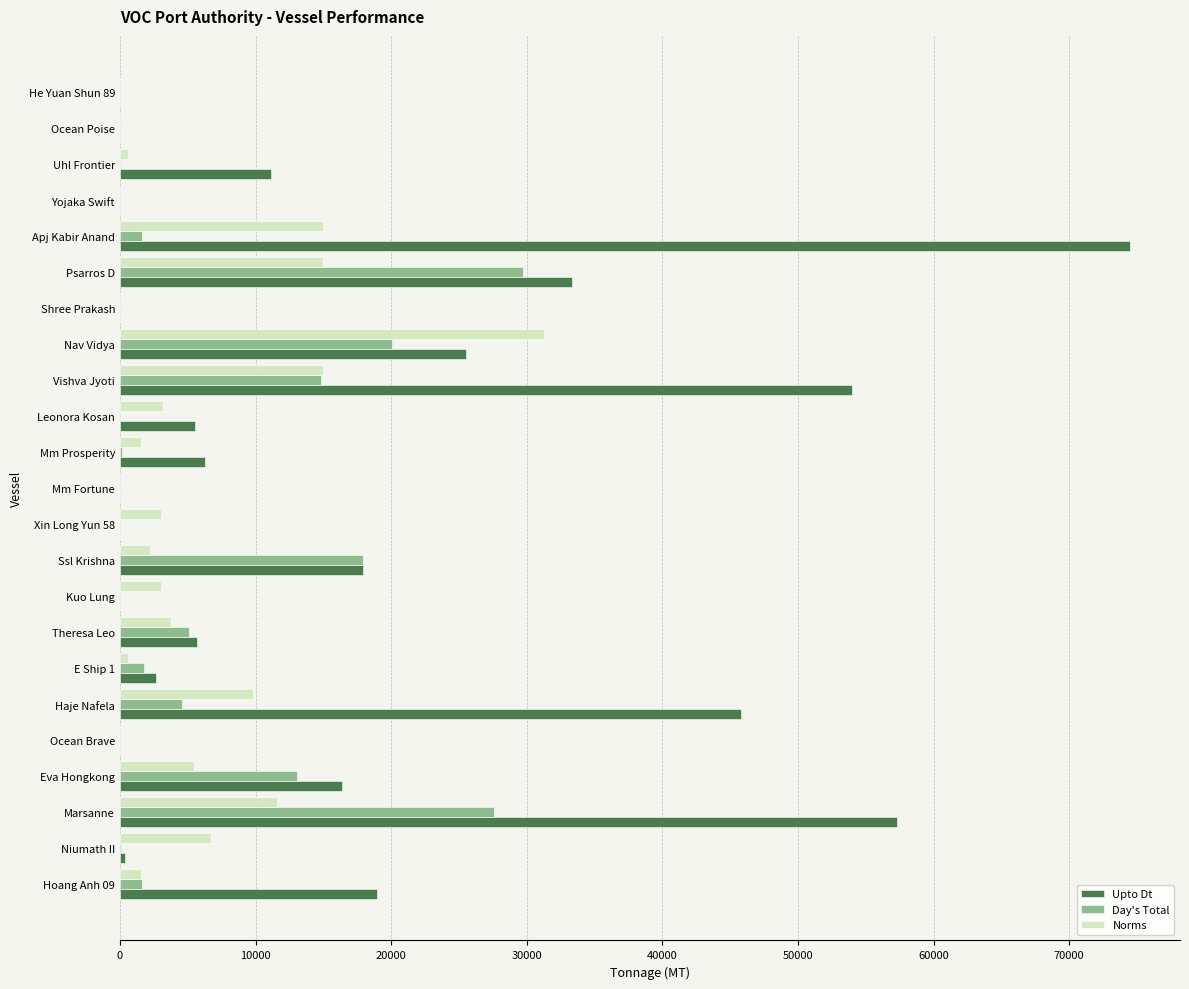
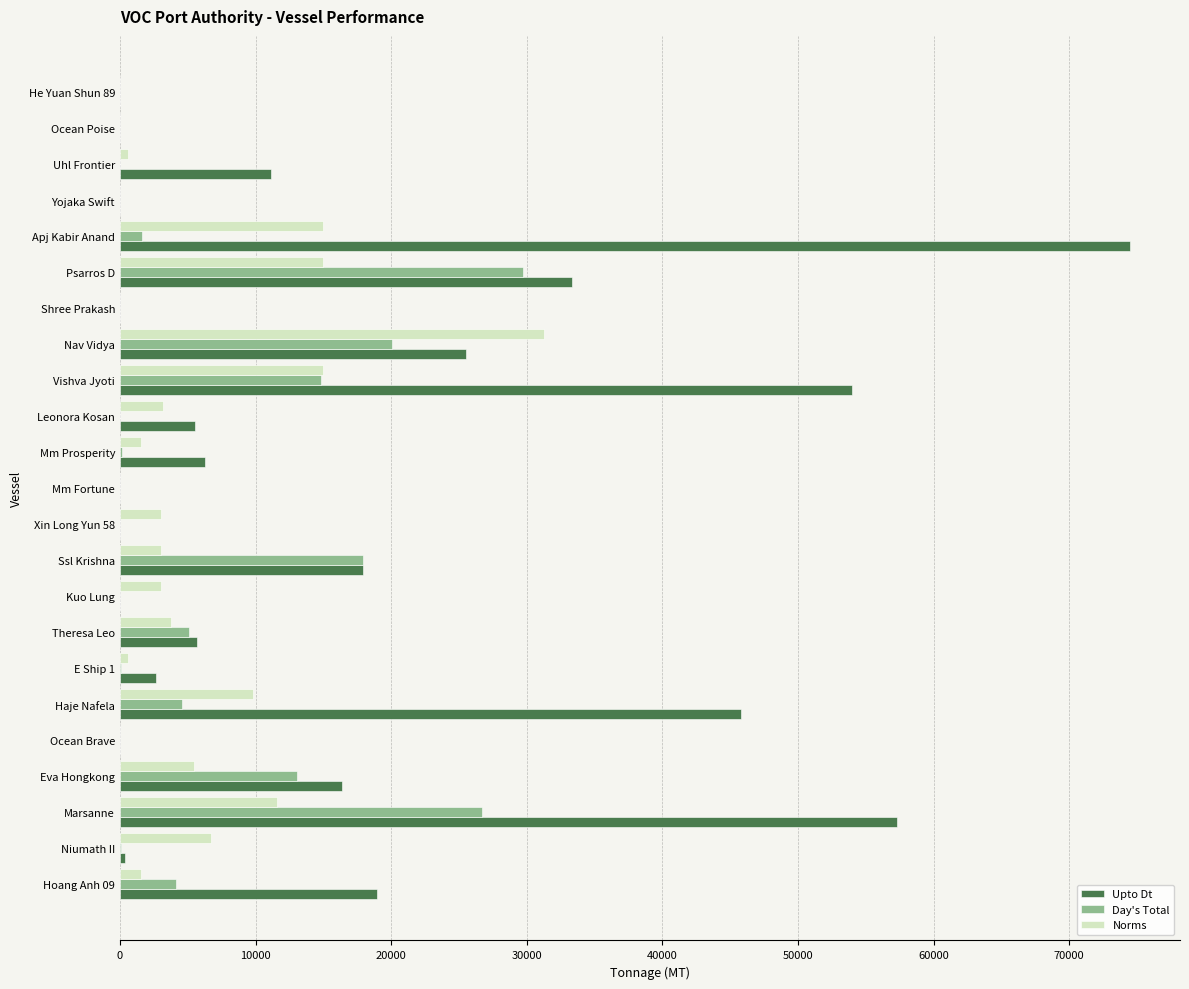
  {
    "Upto Dt": {
      "He Yuan Shun 89": 0,
      "Ocean Poise": 0,
      "Uhl Frontier": 11200,
      "Yojaka Swift": 0,
      "Apj Kabir Anand": 74500,
      "Psarros D": 33300,
      "Shree Prakash": 0,
      "Nav Vidya": 25500,
      "Vishva Jyoti": 54000,
      "Leonora Kosan": 5500,
      "Mm Prosperity": 6300,
      "Mm Fortune": 0,
      "Xin Long Yun 58": 0,
      "Ssl Krishna": 17900,
      "Kuo Lung": 0,
      "Theresa Leo": 5700,
      "E Ship 1": 2700,
      "Haje Nafela": 45800,
      "Ocean Brave": 0,
      "Eva Hongkong": 16400,
      "Marsanne": 57300,
      "Niumath II": 400,
      "Hoang Anh 09": 18900
    },
    "Day's Total": {
      "He Yuan Shun 89": 0,
      "Ocean Poise": 0,
      "Uhl Frontier": 0,
      "Yojaka Swift": 0,
      "Apj Kabir Anand": 1600,
      "Psarros D": 29700,
      "Shree Prakash": 0,
      "Nav Vidya": 20100,
      "Vishva Jyoti": 14800,
      "Leonora Kosan": 0,
      "Mm Fortune": 0,
      "Xin Long Yun 58": 0,
      "Ssl Krishna": 17900,
      "Kuo Lung": 0,
      "Theresa Leo": 5100,
-     "E Ship 1": 1800,
+     "E Ship 1": 100,
      "Haje Nafela": 4600,
      "Ocean Brave": 0,
      "Eva Hongkong": 13100,
-     "Marsanne": 27600,
-     "Hoang Anh 09": 1600
+     "Marsanne": 26700,
+     "Hoang Anh 09": 4200
    },
    "Norms": {
      "He Yuan Shun 89": 0,
      "Ocean Poise": 0,
      "Uhl Frontier": 600,
      "Yojaka Swift": 0,
      "Apj Kabir Anand": 15000,
      "Psarros D": 15000,
      "Shree Prakash": 0,
      "Nav Vidya": 31300,
      "Vishva Jyoti": 15000,
      "Leonora Kosan": 3100,
      "Mm Prosperity": 1600,
      "Mm Fortune": 0,
      "Xin Long Yun 58": 3000,
-     "Ssl Krishna": 2200,
+     "Ssl Krishna": 3000,
      "Kuo Lung": 3000,
      "Theresa Leo": 3700,
      "E Ship 1": 600,
      "Haje Nafela": 9800,
      "Ocean Brave": 0,
      "Eva Hongkong": 5500,
      "Marsanne": 11600,
      "Niumath II": 6700,
      "Hoang Anh 09": 1600
    }
  }
